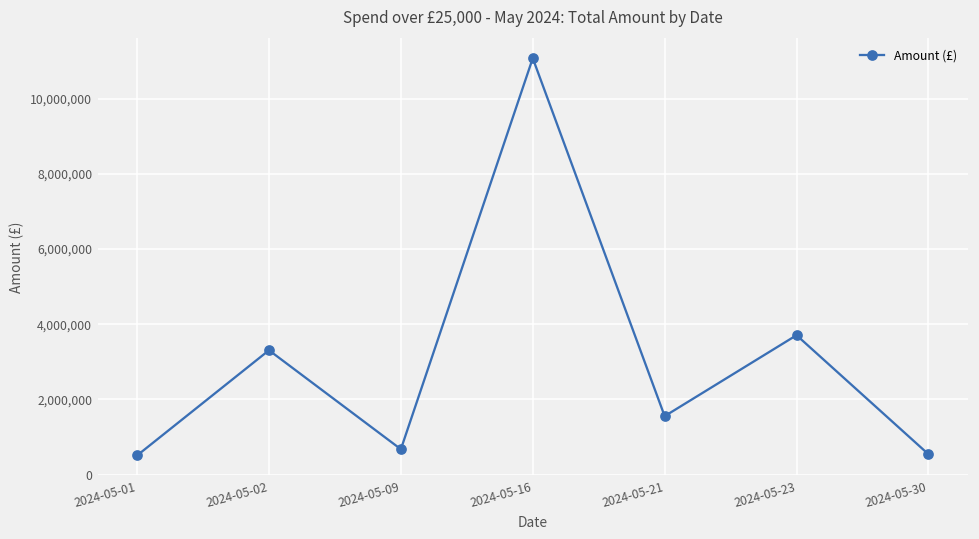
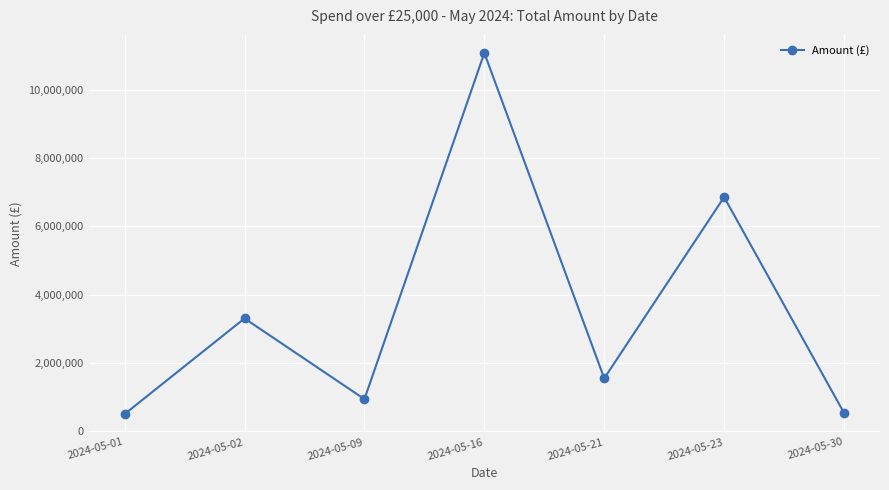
  {
    "2024-05-01": "500,000",
    "2024-05-02": "3,300,000",
-   "2024-05-09": "700,000",
+   "2024-05-09": "900,000",
    "2024-05-16": "11,100,000",
    "2024-05-21": "1,600,000",
-   "2024-05-23": "3,700,000",
+   "2024-05-23": "6,900,000",
    "2024-05-30": "500,000"
  }
